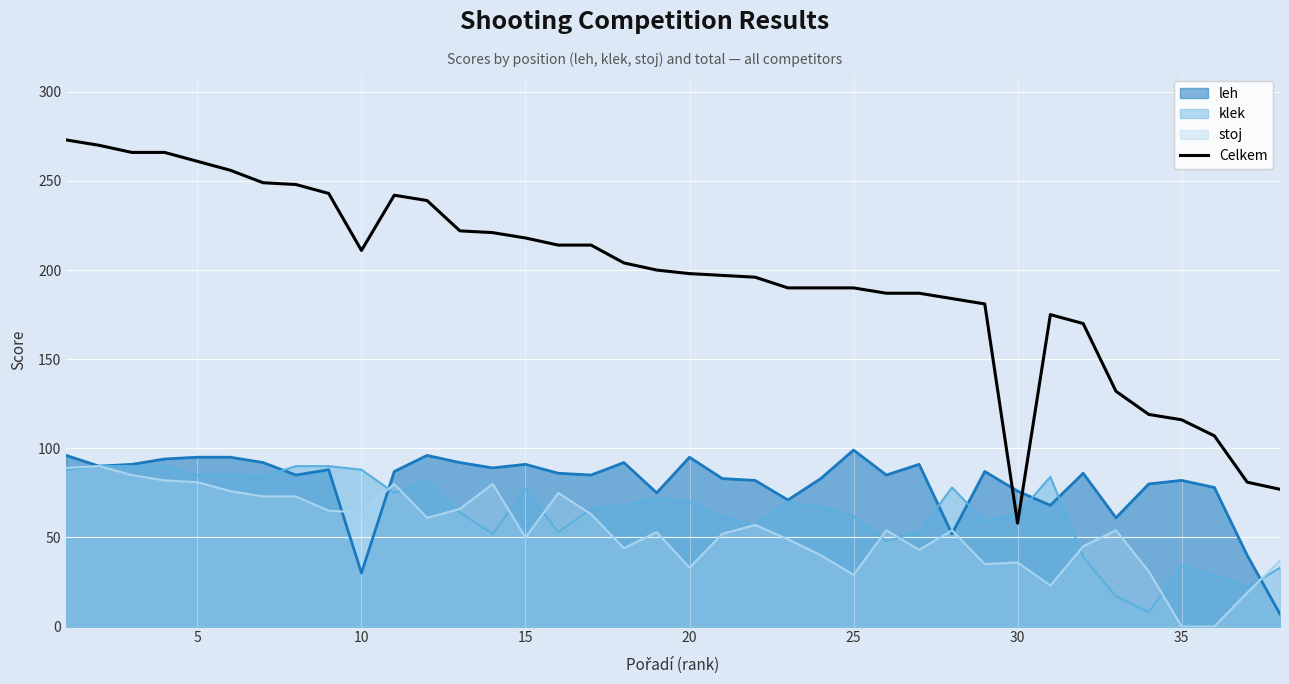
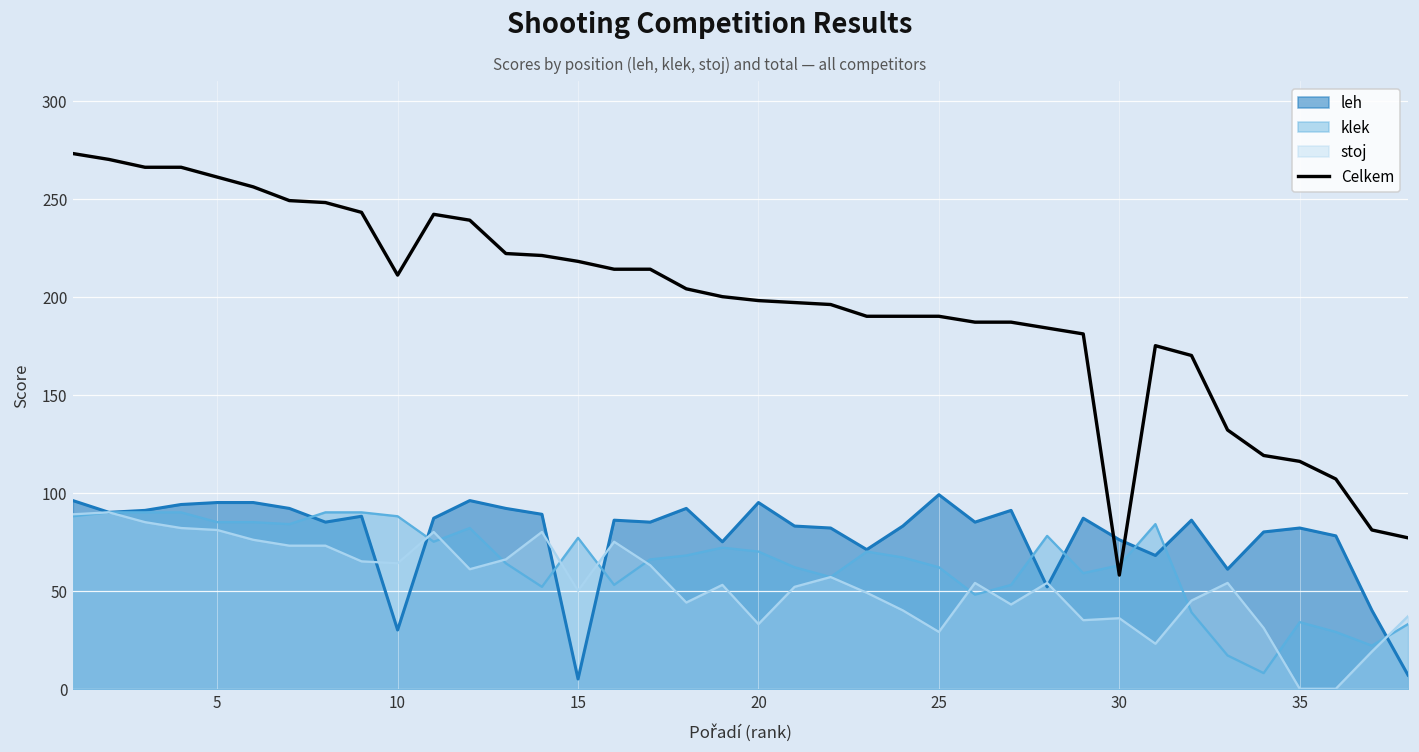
  {
    "leh": {
      "5": 95,
      "10": 30,
-     "15": 91,
+     "15": 5,
      "20": 95,
      "25": 99,
      "30": 76,
      "35": 82
    },
    "klek": {
      "5": 85,
      "10": 88,
      "15": 77,
      "20": 70,
      "25": 62,
      "30": 63,
      "35": 34
    },
    "stoj": {
      "5": 81,
      "10": 64,
      "15": 50,
      "20": 33,
      "25": 29,
      "30": 36,
      "35": 0
    },
    "Celkem": {
      "5": 261,
      "10": 211,
      "15": 218,
      "20": 198,
      "25": 190,
      "30": 58,
      "35": 116
    }
  }
